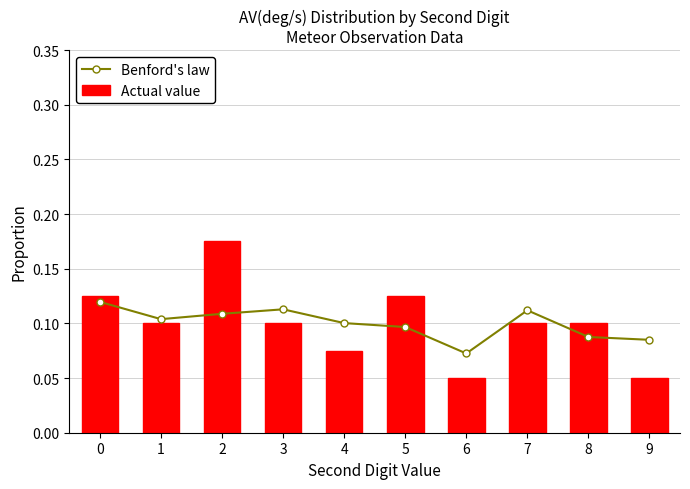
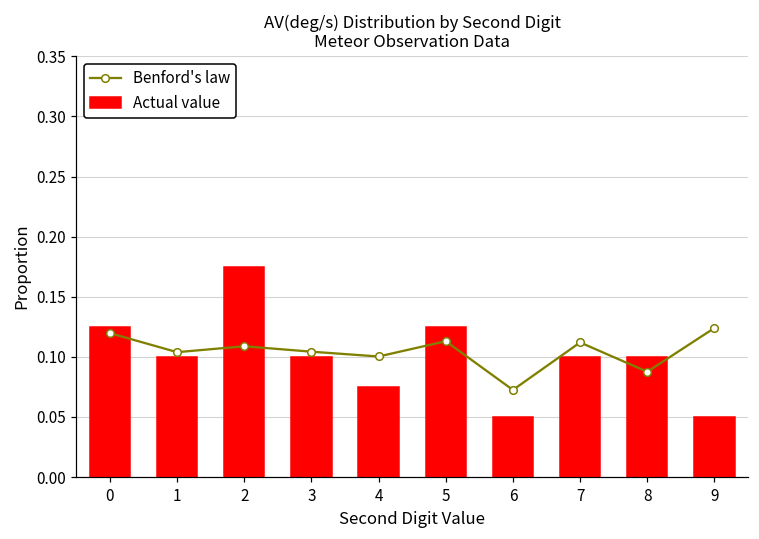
  {
    "Benford's law": {
      "0": 0.120,
      "1": 0.104,
      "2": 0.109,
-     "3": 0.113,
+     "3": 0.104,
      "4": 0.100,
-     "5": 0.097,
+     "5": 0.113,
      "6": 0.073,
      "7": 0.112,
      "8": 0.088,
-     "9": 0.085
+     "9": 0.124
    },
    "Actual value": {
      "0": 0.125,
      "1": 0.100,
      "2": 0.175,
      "3": 0.100,
      "4": 0.075,
      "5": 0.125,
      "6": 0.050,
      "7": 0.100,
      "8": 0.100,
      "9": 0.050
    }
  }
